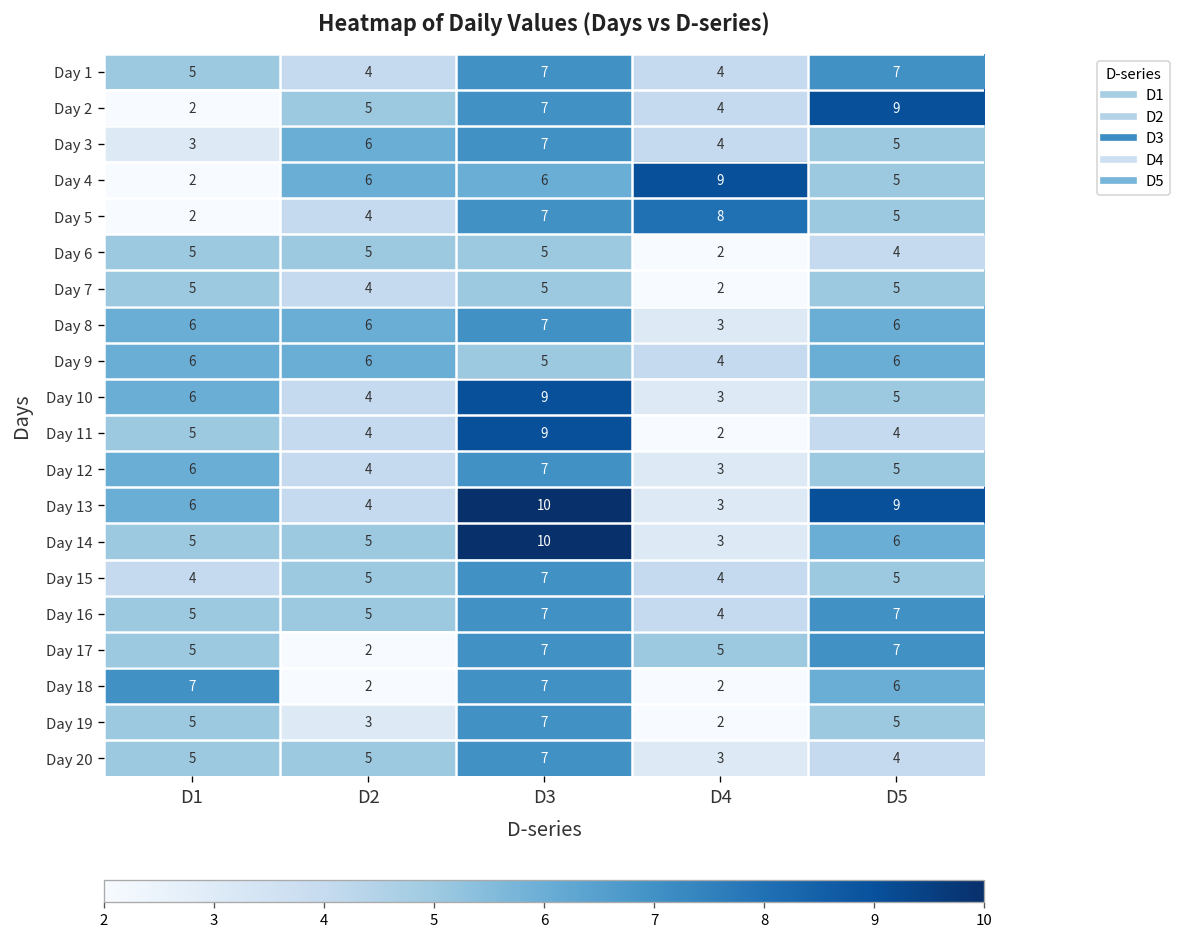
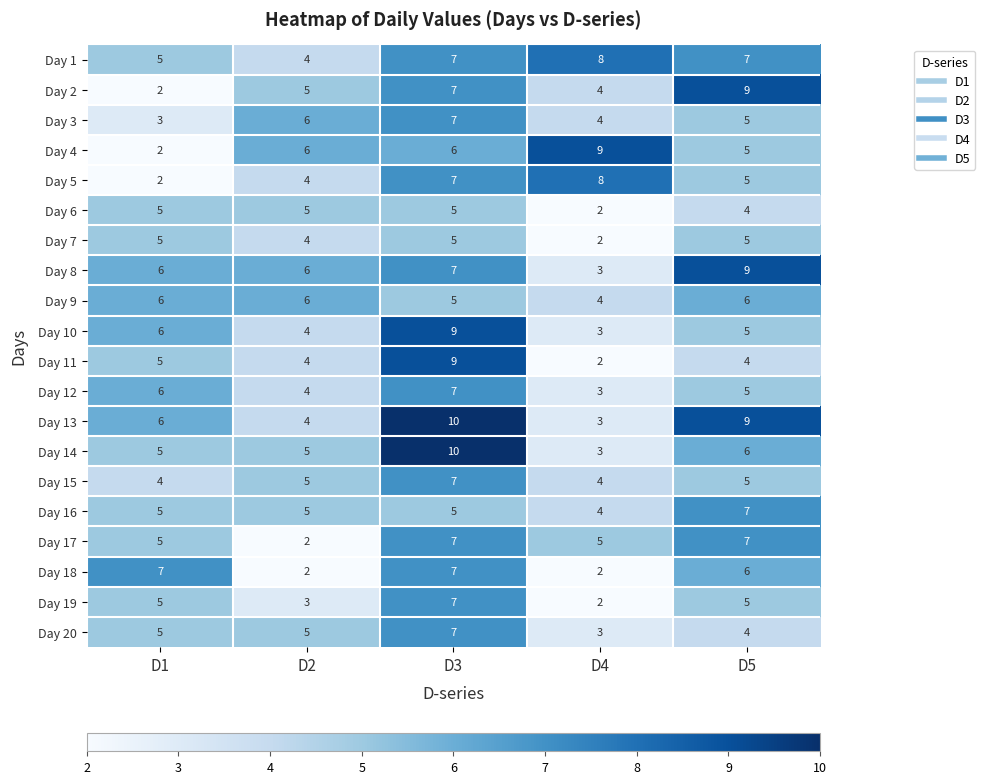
  {
    "Day 1": {
      "D1": 5,
      "D2": 4,
      "D3": 7,
-     "D4": 4,
+     "D4": 8,
      "D5": 7
    },
    "Day 2": {
      "D1": 2,
      "D2": 5,
      "D3": 7,
      "D4": 4,
      "D5": 9
    },
    "Day 3": {
      "D1": 3,
      "D2": 6,
      "D3": 7,
      "D4": 4,
      "D5": 5
    },
    "Day 4": {
      "D1": 2,
      "D2": 6,
      "D3": 6,
      "D4": 9,
      "D5": 5
    },
    "Day 5": {
      "D1": 2,
      "D2": 4,
      "D3": 7,
      "D4": 8,
      "D5": 5
    },
    "Day 6": {
      "D1": 5,
      "D2": 5,
      "D3": 5,
      "D4": 2,
      "D5": 4
    },
    "Day 7": {
      "D1": 5,
      "D2": 4,
      "D3": 5,
      "D4": 2,
      "D5": 5
    },
    "Day 8": {
      "D1": 6,
      "D2": 6,
      "D3": 7,
      "D4": 3,
-     "D5": 6
+     "D5": 9
    },
    "Day 9": {
      "D1": 6,
      "D2": 6,
      "D3": 5,
      "D4": 4,
      "D5": 6
    },
    "Day 10": {
      "D1": 6,
      "D2": 4,
      "D3": 9,
      "D4": 3,
      "D5": 5
    },
    "Day 11": {
      "D1": 5,
      "D2": 4,
      "D3": 9,
      "D4": 2,
      "D5": 4
    },
    "Day 12": {
      "D1": 6,
      "D2": 4,
      "D3": 7,
      "D4": 3,
      "D5": 5
    },
    "Day 13": {
      "D1": 6,
      "D2": 4,
      "D3": 10,
      "D4": 3,
      "D5": 9
    },
    "Day 14": {
      "D1": 5,
      "D2": 5,
      "D3": 10,
      "D4": 3,
      "D5": 6
    },
    "Day 15": {
      "D1": 4,
      "D2": 5,
      "D3": 7,
      "D4": 4,
      "D5": 5
    },
    "Day 16": {
      "D1": 5,
      "D2": 5,
-     "D3": 7,
+     "D3": 5,
      "D4": 4,
      "D5": 7
    },
    "Day 17": {
      "D1": 5,
      "D2": 2,
      "D3": 7,
      "D4": 5,
      "D5": 7
    },
    "Day 18": {
      "D1": 7,
      "D2": 2,
      "D3": 7,
      "D4": 2,
      "D5": 6
    },
    "Day 19": {
      "D1": 5,
      "D2": 3,
      "D3": 7,
      "D4": 2,
      "D5": 5
    },
    "Day 20": {
      "D1": 5,
      "D2": 5,
      "D3": 7,
      "D4": 3,
      "D5": 4
    }
  }
